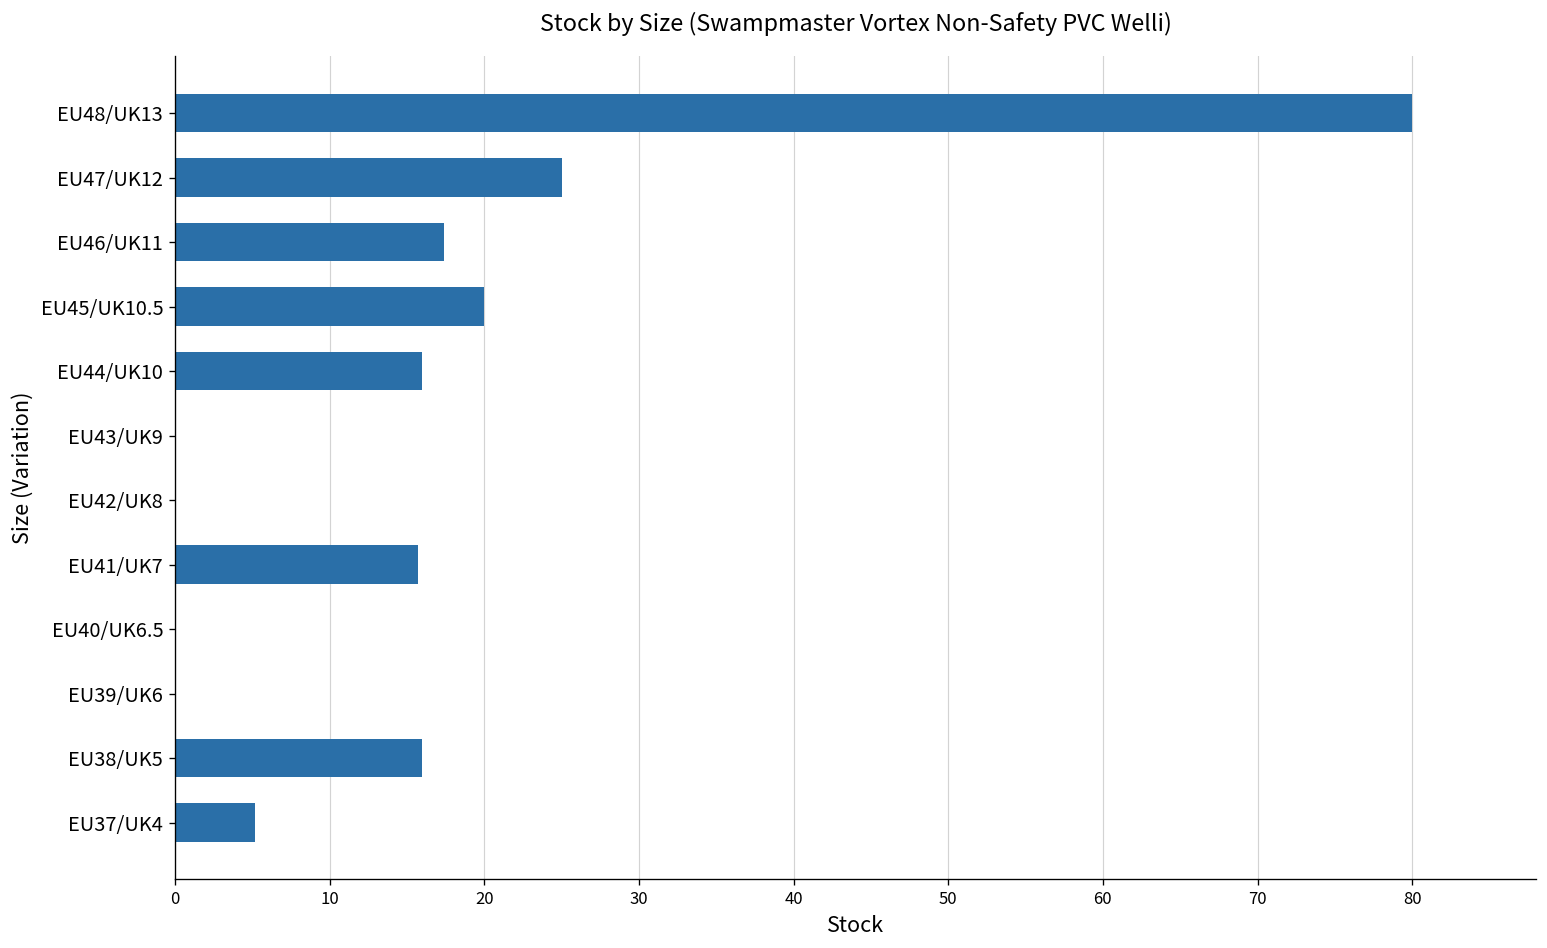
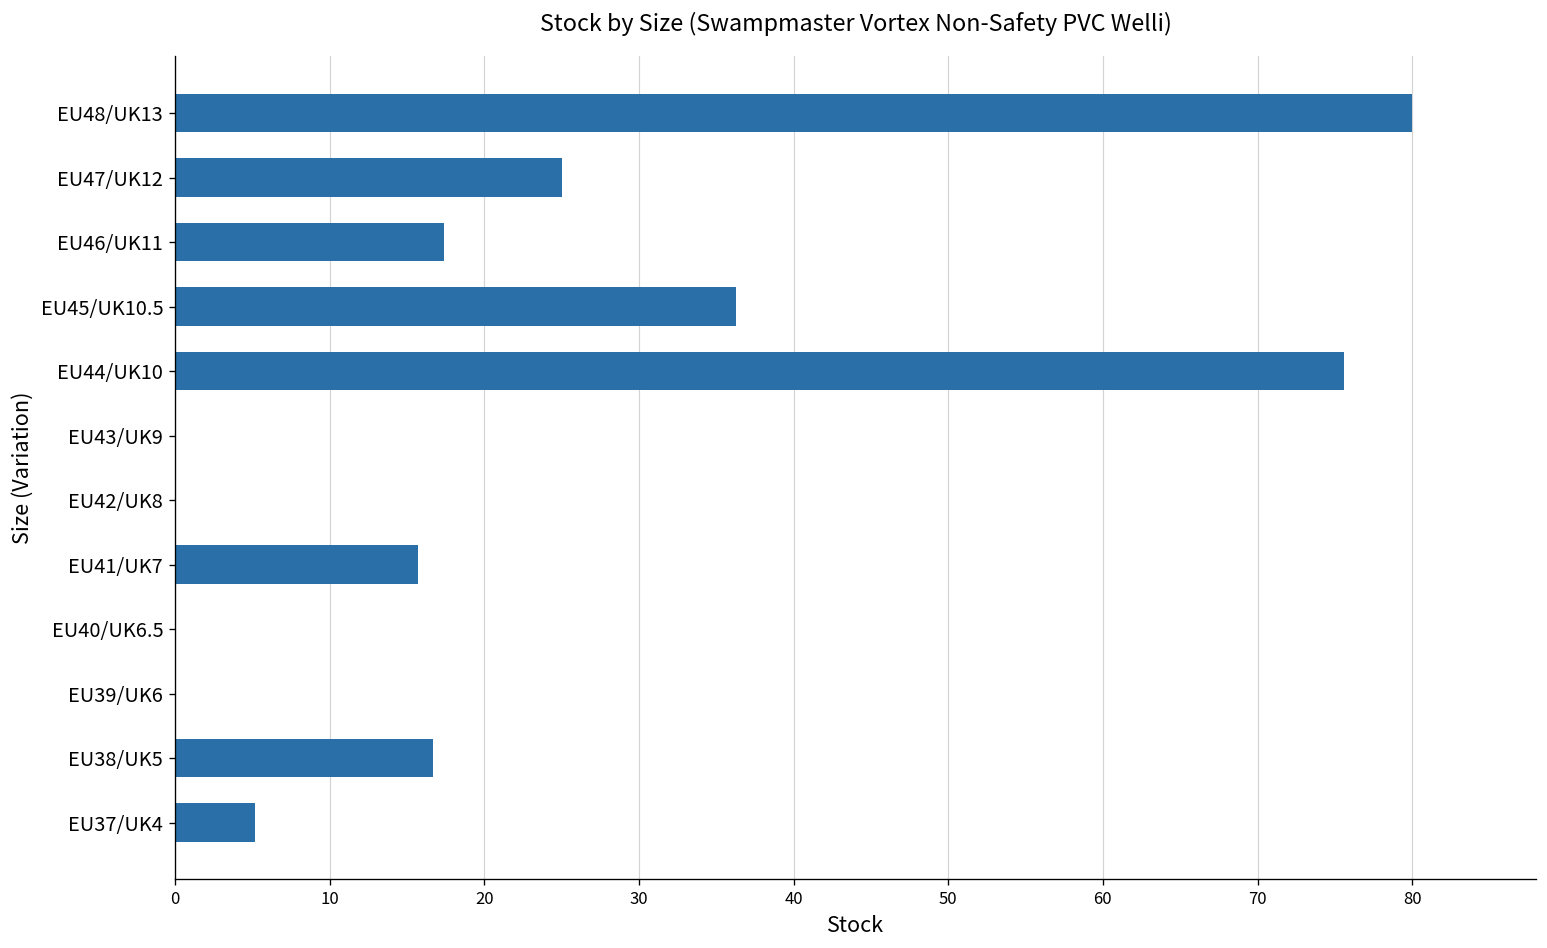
  {
    "EU48/UK13": 80.0,
    "EU47/UK12": 25.0,
    "EU46/UK11": 17.4,
-   "EU45/UK10.5": 20.0,
-   "EU44/UK10": 16.0,
+   "EU45/UK10.5": 36.3,
+   "EU44/UK10": 75.6,
    "EU43/UK9": 0.0,
    "EU42/UK8": 0.0,
    "EU41/UK7": 15.7,
    "EU40/UK6.5": 0.0,
    "EU39/UK6": 0.0,
-   "EU38/UK5": 16.0,
+   "EU38/UK5": 16.7,
    "EU37/UK4": 5.2
  }
